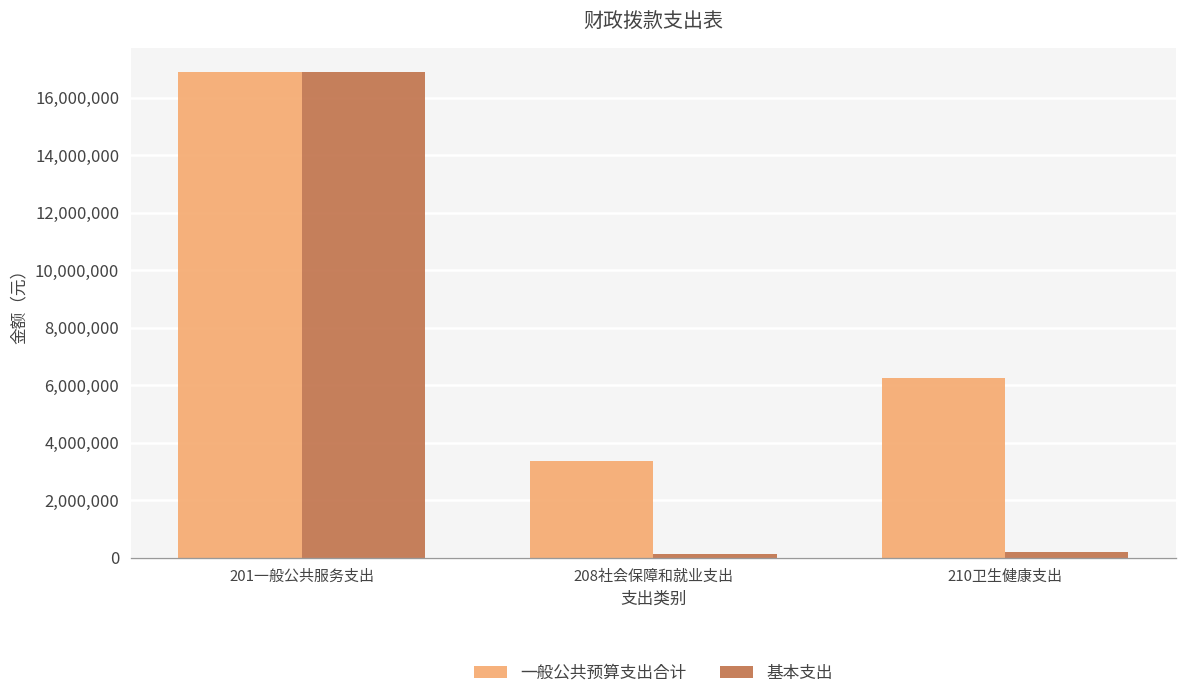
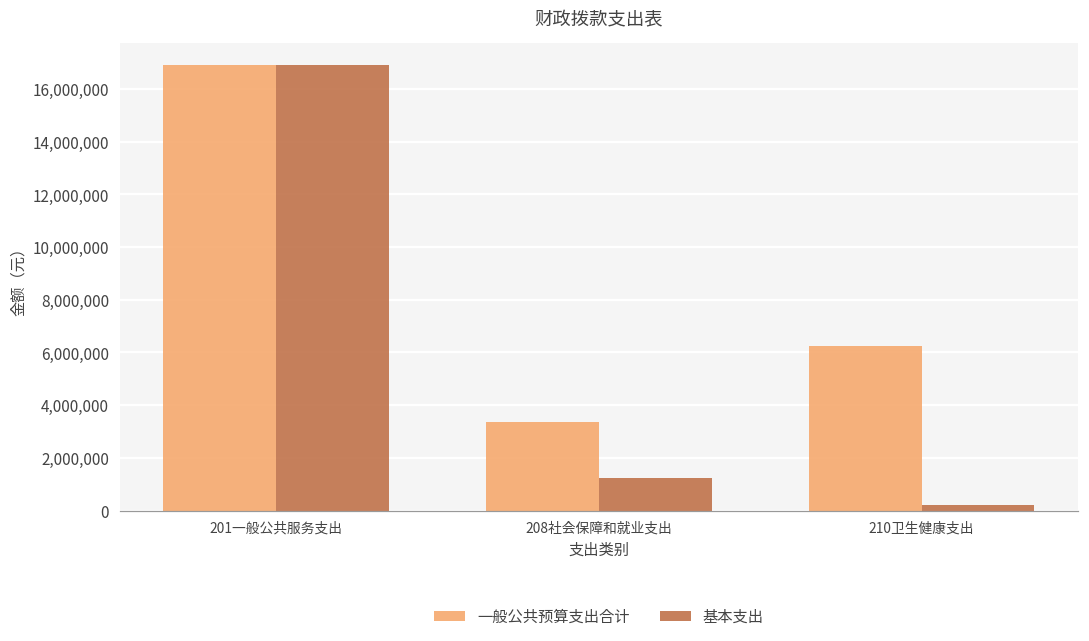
  {
    "一般公共预算支出合计": {
      "201一般公共服务支出": "16,900,000",
      "208社会保障和就业支出": "3,400,000",
      "210卫生健康支出": "6,200,000"
    },
    "基本支出": {
      "201一般公共服务支出": "16,900,000",
-     "208社会保障和就业支出": "100,000",
+     "208社会保障和就业支出": "1,200,000",
      "210卫生健康支出": "200,000"
    }
  }
